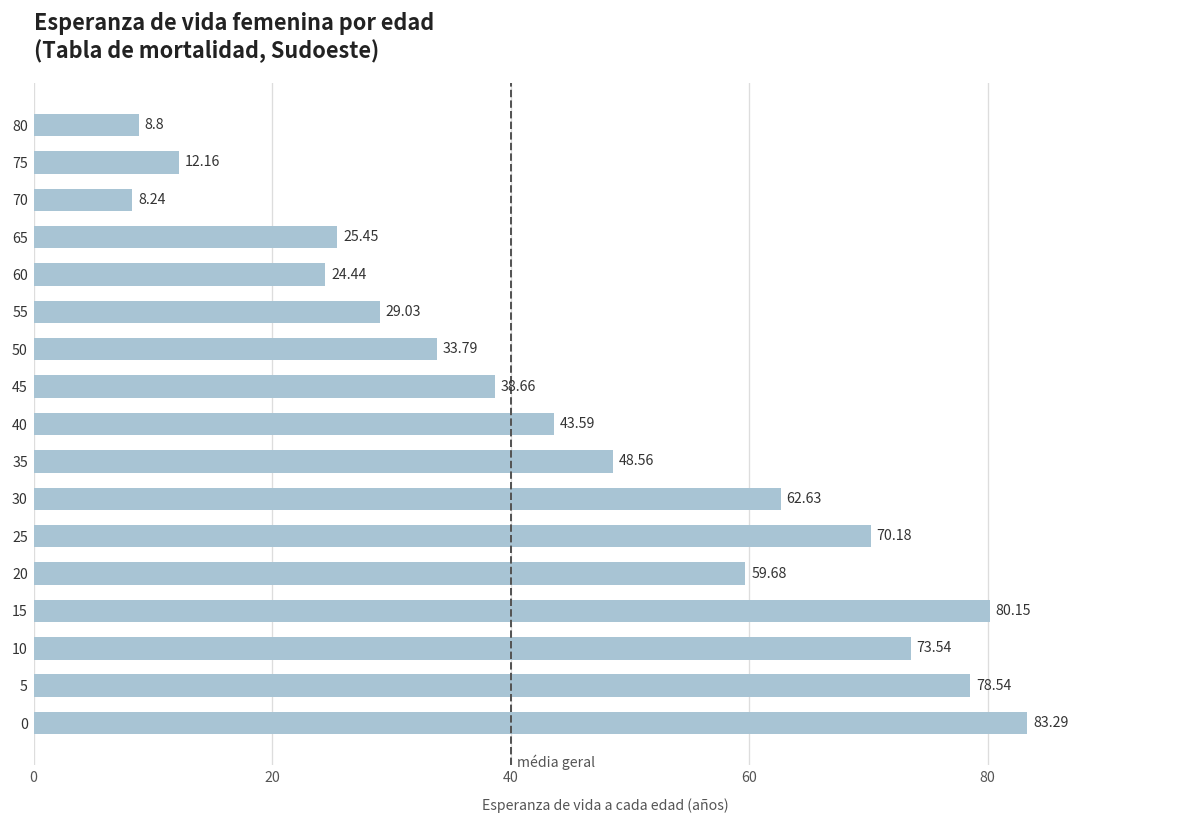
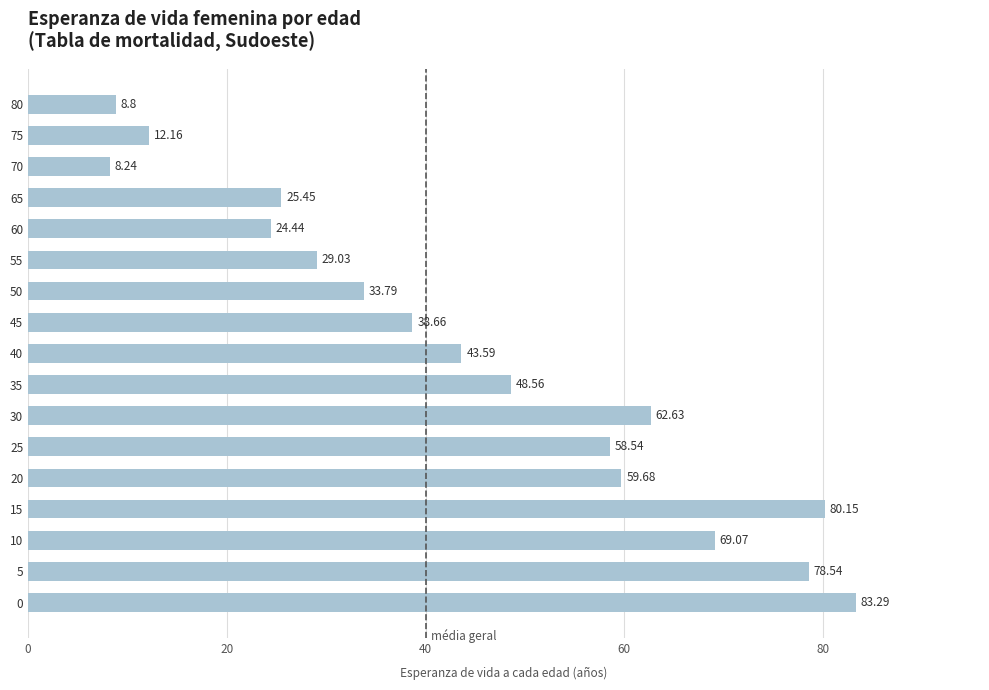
  {
    "80": 8.8,
    "75": 12.16,
    "70": 8.24,
    "65": 25.45,
    "60": 24.44,
    "55": 29.03,
    "50": 33.79,
    "45": 38.66,
    "40": 43.59,
    "35": 48.56,
    "30": 62.63,
-   "25": 70.18,
+   "25": 58.54,
    "20": 59.68,
    "15": 80.15,
-   "10": 73.54,
+   "10": 69.07,
    "5": 78.54,
    "0": 83.29
  }
